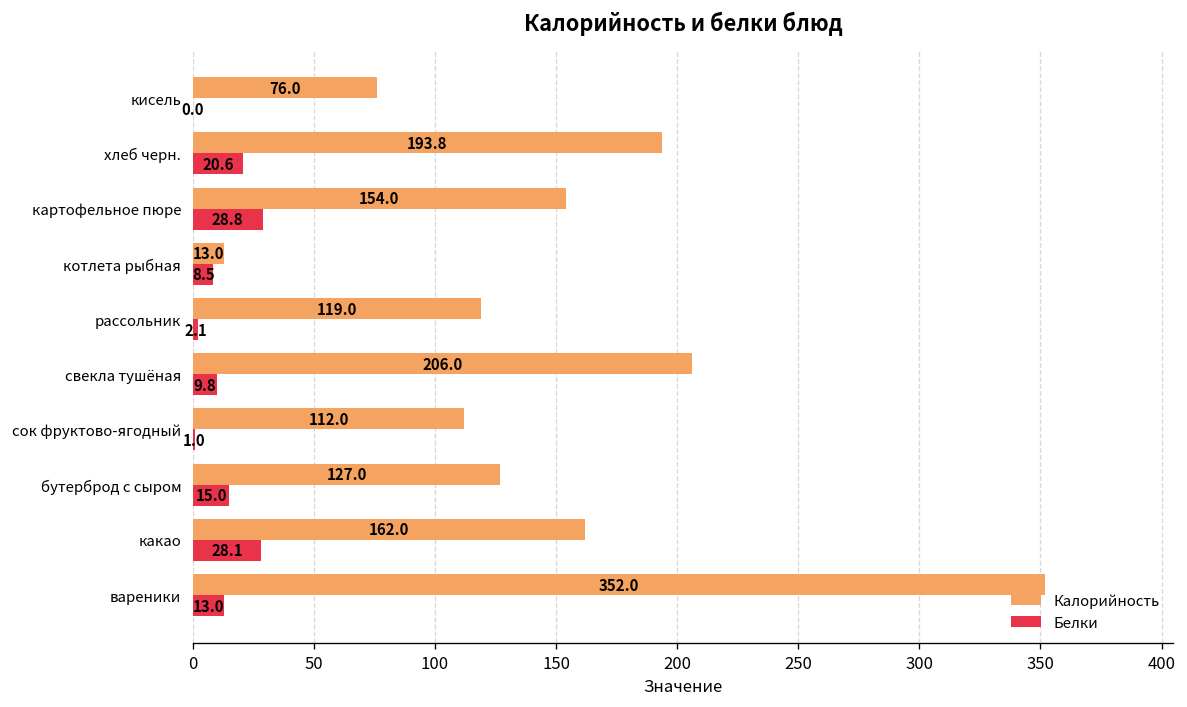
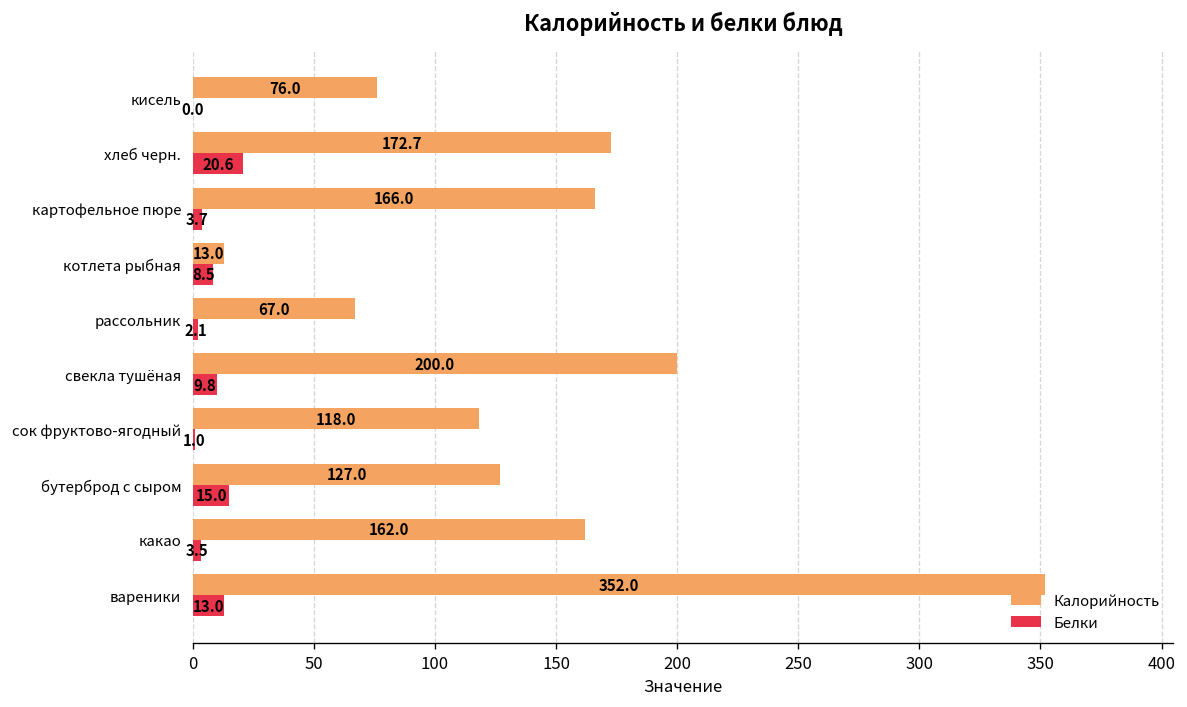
  {
    "Калорийность": {
      "кисель": 76.0,
-     "хлеб черн.": 193.8,
-     "картофельное пюре": 154.0,
+     "хлеб черн.": 172.7,
+     "картофельное пюре": 166.0,
      "котлета рыбная": 13.0,
-     "рассольник": 119.0,
-     "свекла тушёная": 206.0,
-     "сок фруктово-ягодный": 112.0,
+     "рассольник": 67.0,
+     "свекла тушёная": 200.0,
+     "сок фруктово-ягодный": 118.0,
      "бутерброд с сыром": 127.0,
      "какао": 162.0,
      "вареники": 352.0
    },
    "Белки": {
      "кисель": 0.0,
      "хлеб черн.": 20.6,
-     "картофельное пюре": 28.8,
+     "картофельное пюре": 3.7,
      "котлета рыбная": 8.5,
      "рассольник": 2.1,
      "свекла тушёная": 9.8,
      "сок фруктово-ягодный": 1.0,
      "бутерброд с сыром": 15.0,
-     "какао": 28.1,
+     "какао": 3.5,
      "вареники": 13.0
    }
  }
